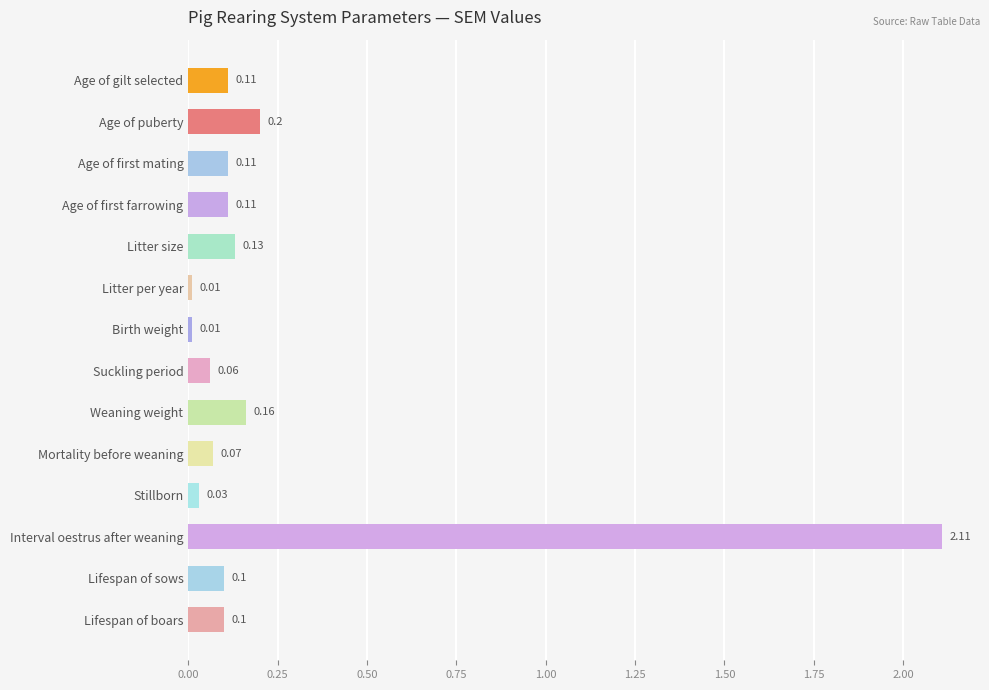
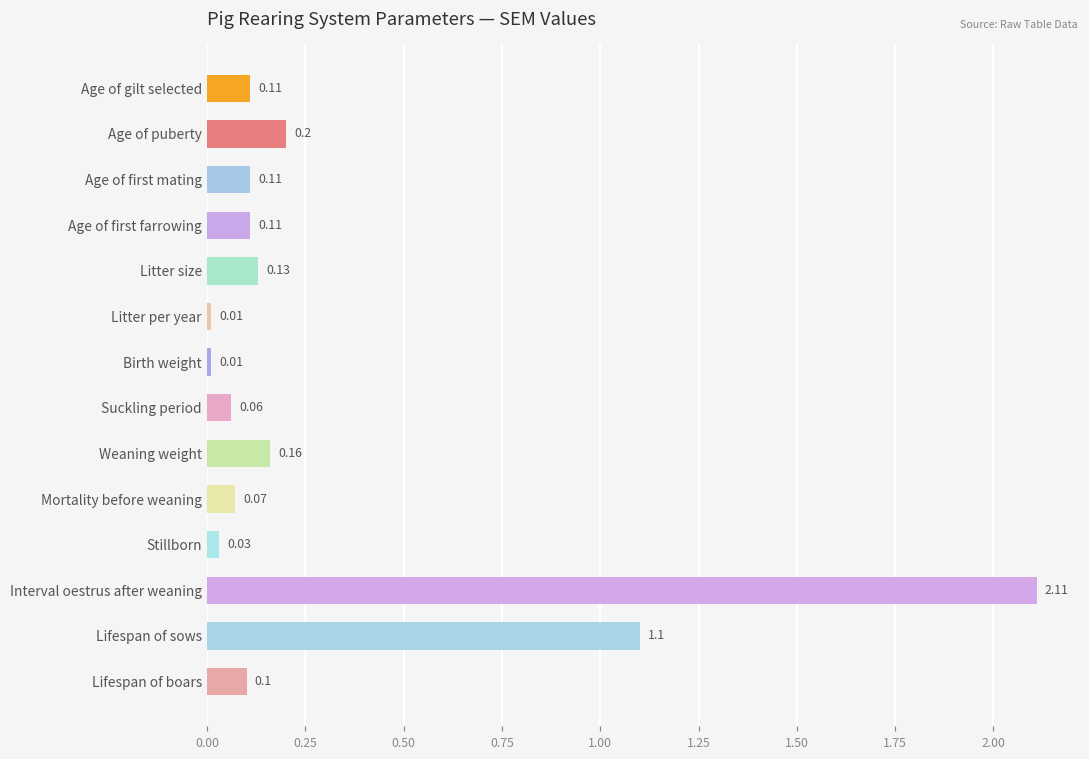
  {
    "Age of gilt selected": 0.11,
    "Age of puberty": 0.2,
    "Age of first mating": 0.11,
    "Age of first farrowing": 0.11,
    "Litter size": 0.13,
    "Litter per year": 0.01,
    "Birth weight": 0.01,
    "Suckling period": 0.06,
    "Weaning weight": 0.16,
    "Mortality before weaning": 0.07,
    "Stillborn": 0.03,
    "Interval oestrus after weaning": 2.11,
-   "Lifespan of sows": 0.1,
+   "Lifespan of sows": 1.1,
    "Lifespan of boars": 0.1
  }
